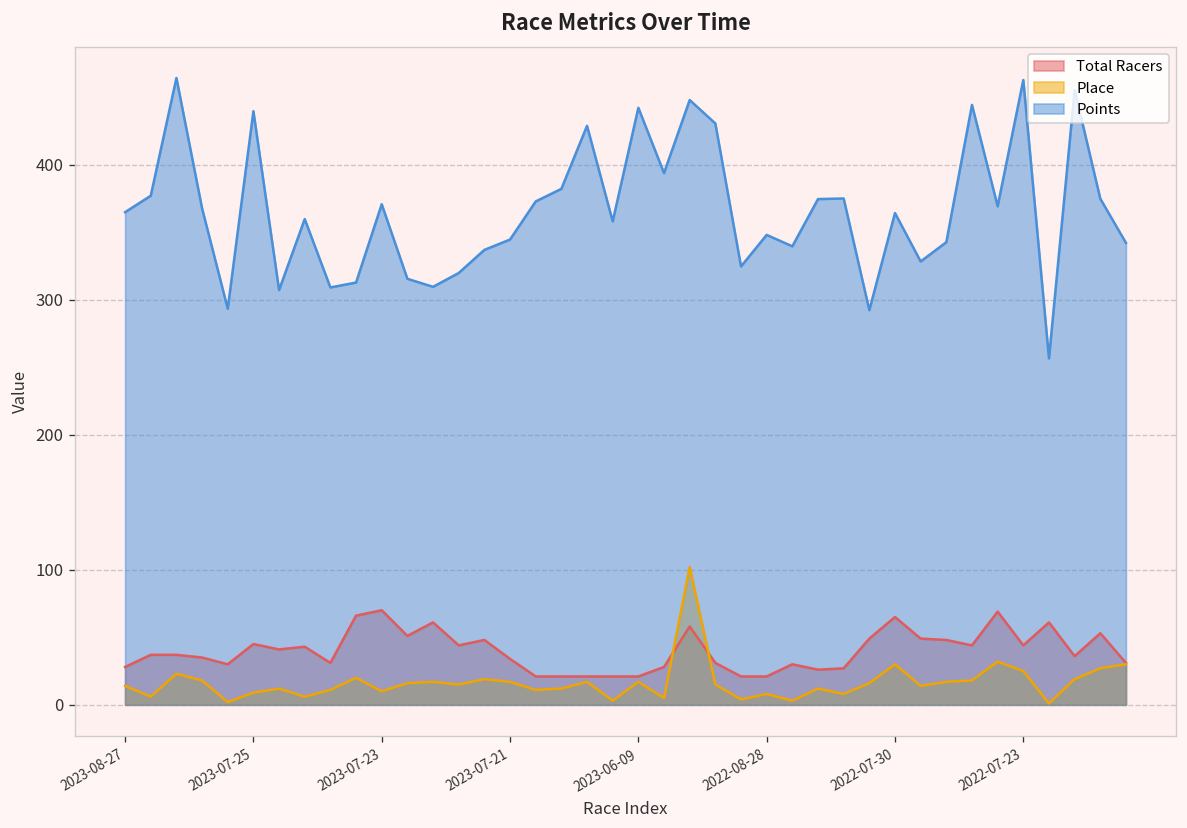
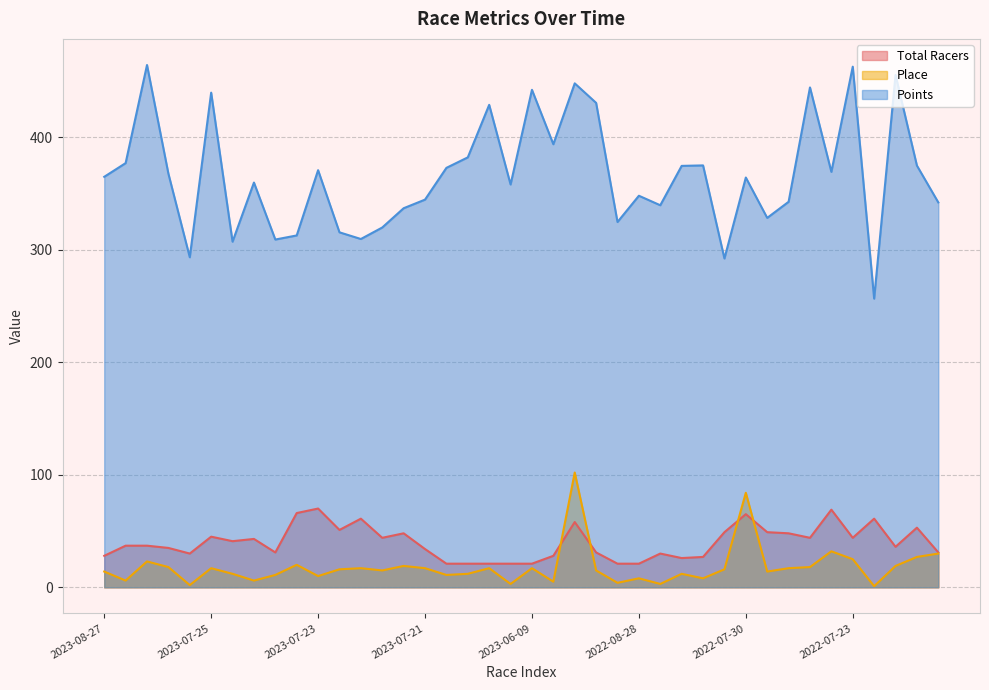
  {
    "Total Racers": {
      "2023-07-25": 45,
      "2022-07-30": 65
    },
    "Place": {
-     "2023-07-25": 9,
-     "2022-07-30": 30
+     "2023-07-25": 17,
+     "2022-07-30": 84
    },
    "Points": {
      "2023-07-25": 440,
      "2022-07-30": 364
    }
  }
